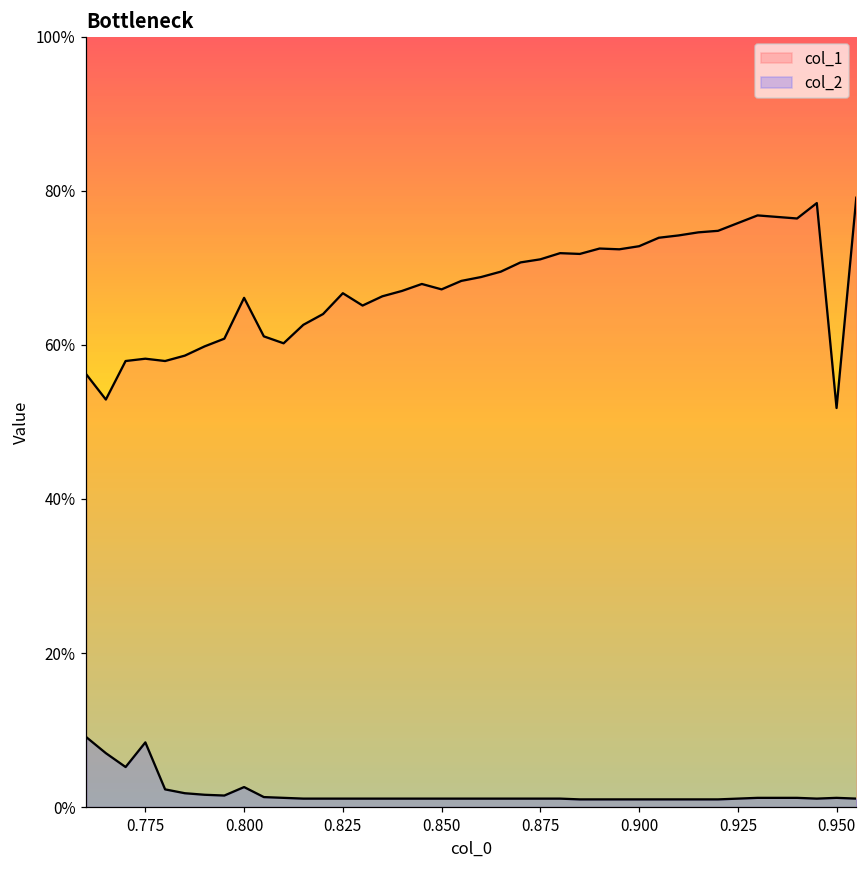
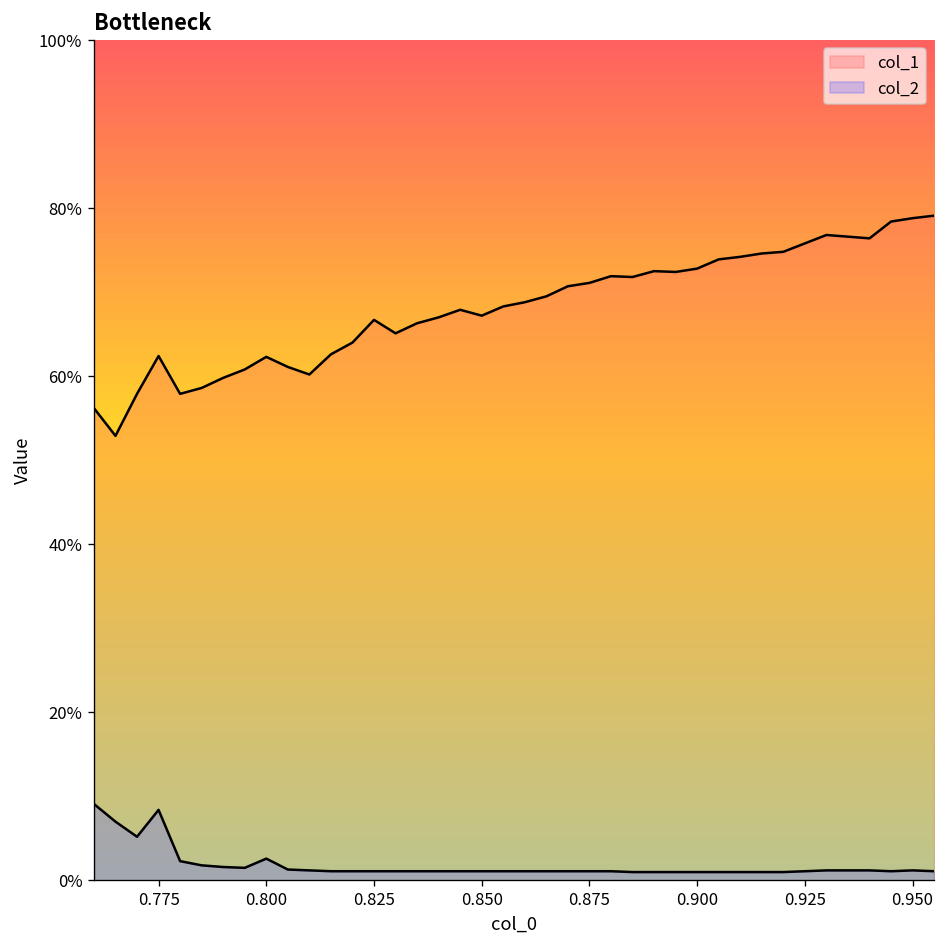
  {
    "col_1": {
-     "0.775": "58%",
-     "0.800": "66%",
+     "0.775": "62%",
+     "0.800": "62%",
      "0.825": "67%",
      "0.850": "67%",
      "0.875": "71%",
      "0.900": "73%",
      "0.925": "76%",
-     "0.950": "52%"
+     "0.950": "79%"
    },
    "col_2": {
      "0.775": "8%",
      "0.800": "3%",
      "0.825": "1%",
      "0.850": "1%",
      "0.875": "1%",
      "0.900": "1%",
      "0.925": "1%",
      "0.950": "1%"
    }
  }
